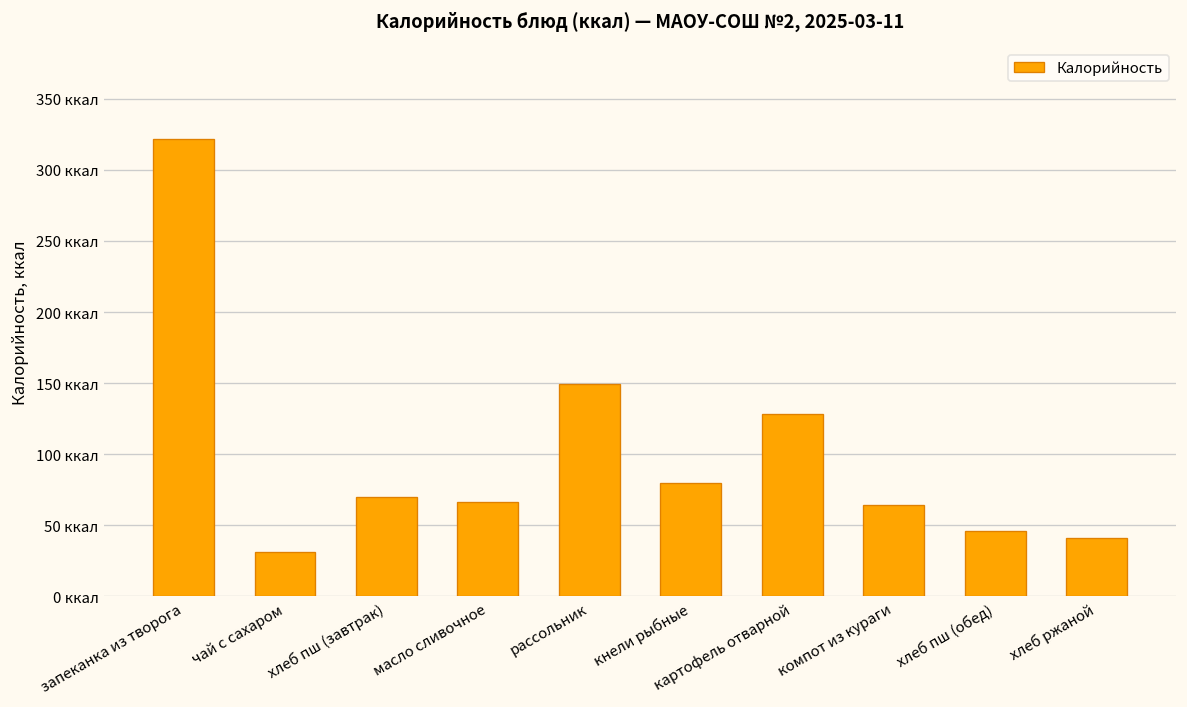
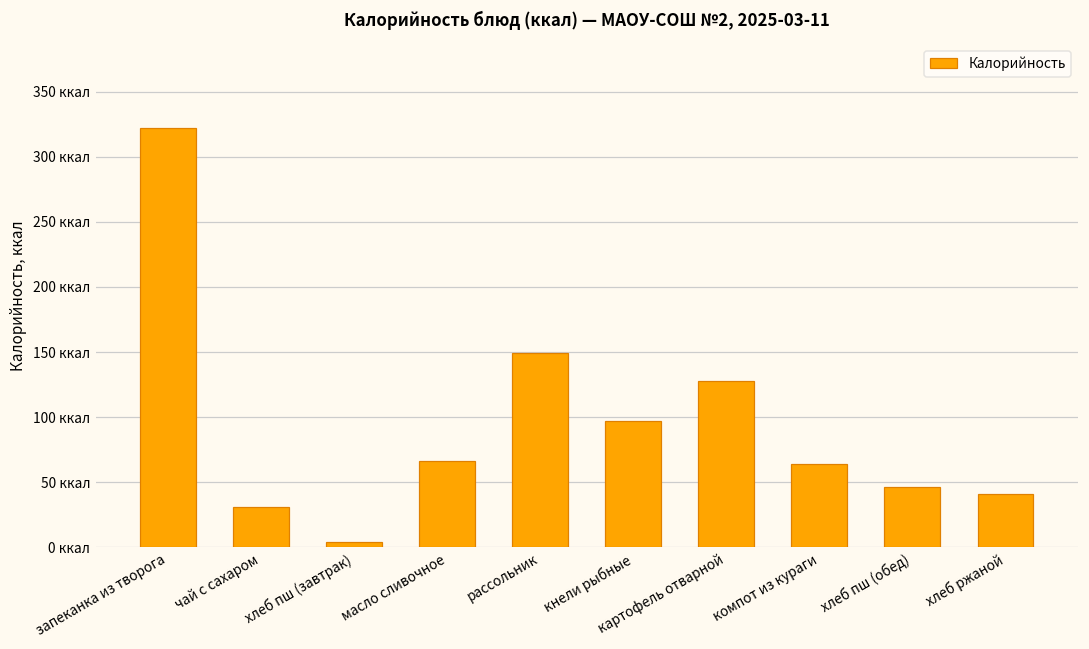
  {
    "запеканка из творога": "322 ккал",
    "чай с сахаром": "31 ккал",
-   "хлеб пш (завтрак)": "70 ккал",
+   "хлеб пш (завтрак)": "4 ккал",
    "масло сливочное": "66 ккал",
    "рассольник": "149 ккал",
-   "кнели рыбные": "80 ккал",
+   "кнели рыбные": "97 ккал",
    "картофель отварной": "128 ккал",
    "компот из кураги": "64 ккал",
    "хлеб пш (обед)": "46 ккал",
    "хлеб ржаной": "41 ккал"
  }
